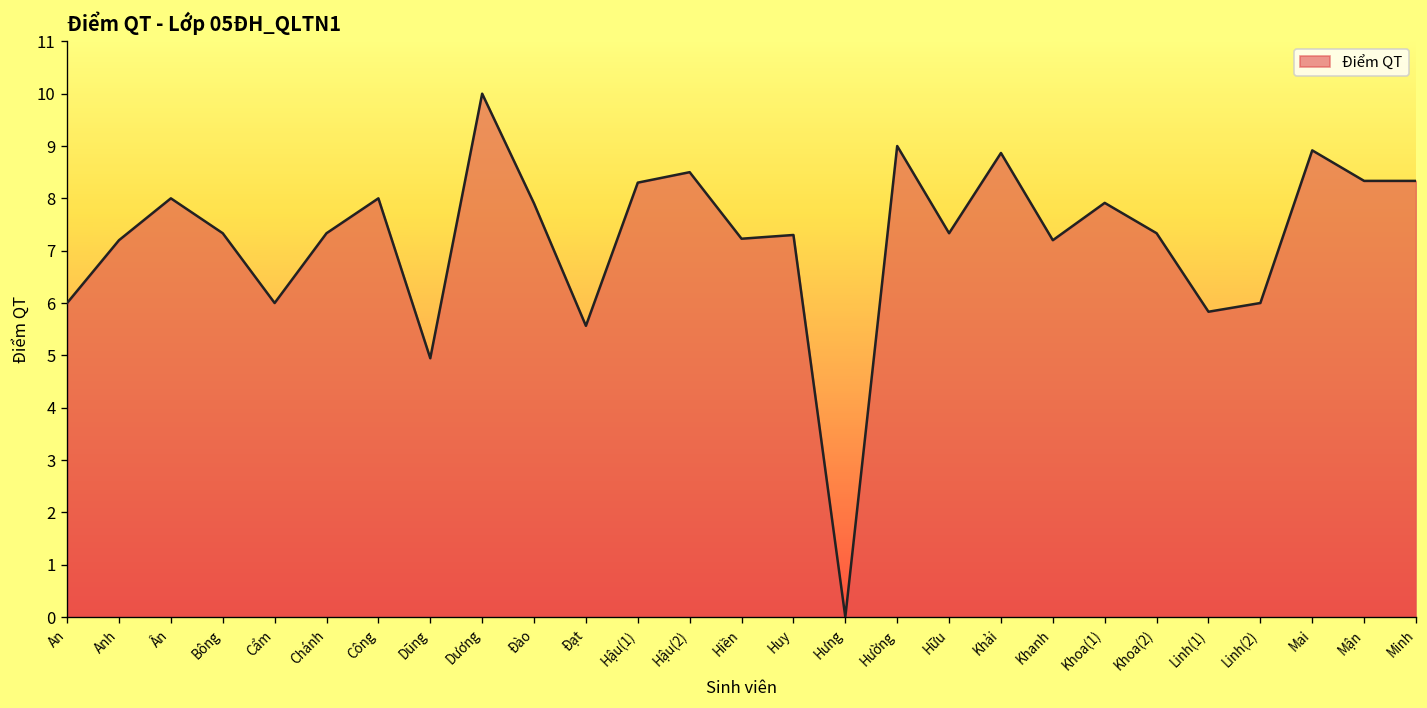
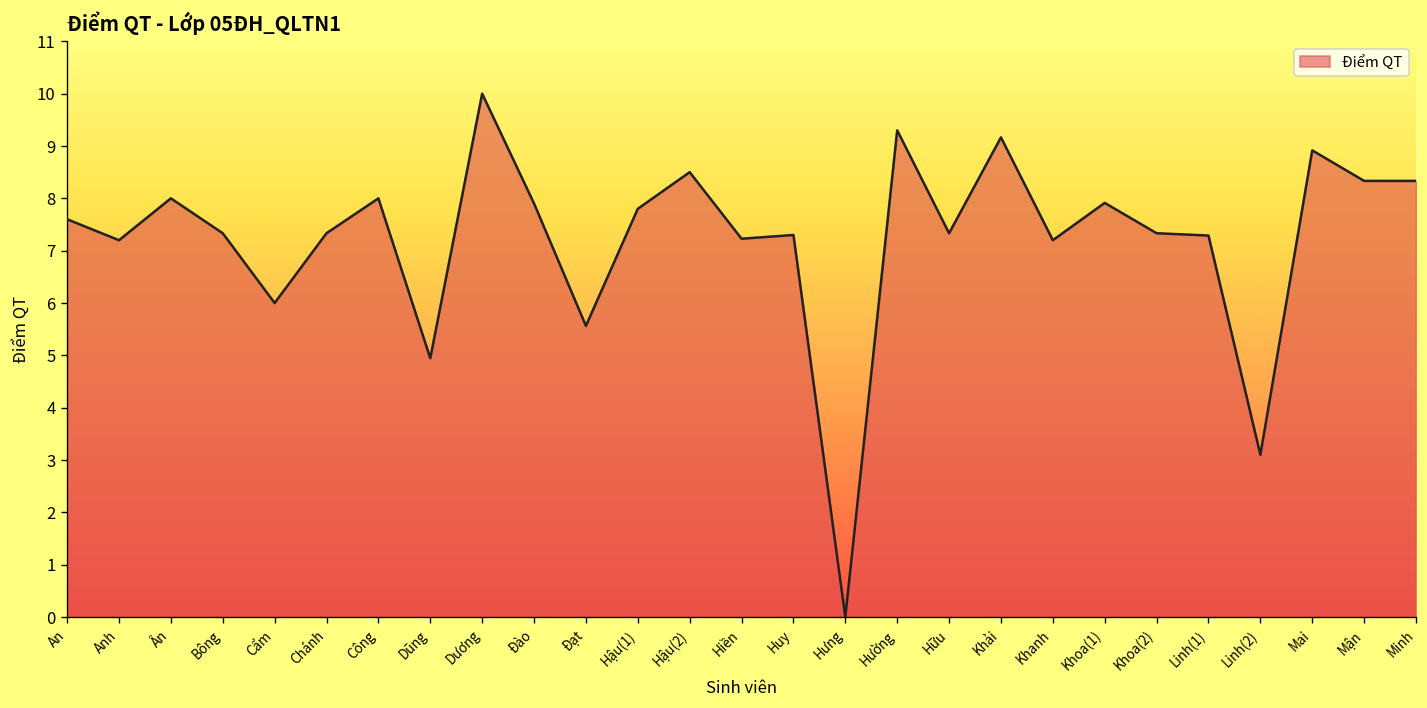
  {
-   "An": 6.0,
+   "An": 7.6,
    "Anh": 7.2,
    "Ân": 8.0,
    "Bông": 7.3,
    "Cẩm": 6.0,
    "Chánh": 7.3,
    "Công": 8.0,
    "Dũng": 4.9,
    "Dương": 10.0,
    "Đào": 7.9,
    "Đạt": 5.6,
-   "Hậu(1)": 8.3,
+   "Hậu(1)": 7.8,
    "Hậu(2)": 8.5,
    "Hiền": 7.2,
    "Huy": 7.3,
    "Hưng": 0.0,
-   "Hường": 9.0,
+   "Hường": 9.3,
    "Hữu": 7.3,
-   "Khải": 8.9,
+   "Khải": 9.2,
    "Khanh": 7.2,
    "Khoa(1)": 7.9,
    "Khoa(2)": 7.3,
-   "Linh(1)": 5.8,
-   "Linh(2)": 6.0,
+   "Linh(1)": 7.3,
+   "Linh(2)": 3.1,
    "Mai": 8.9,
    "Mận": 8.3,
    "Minh": 8.3
  }
